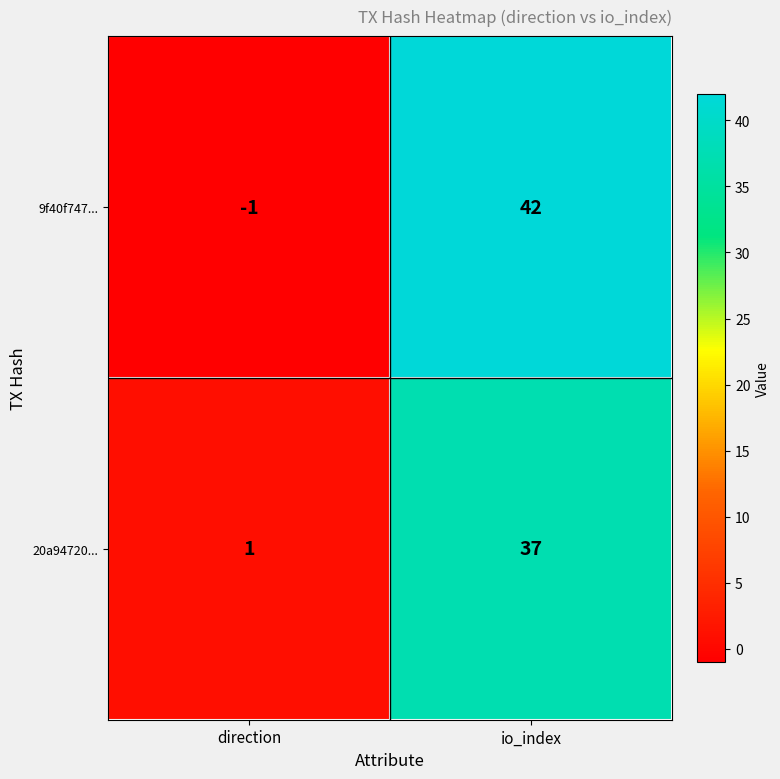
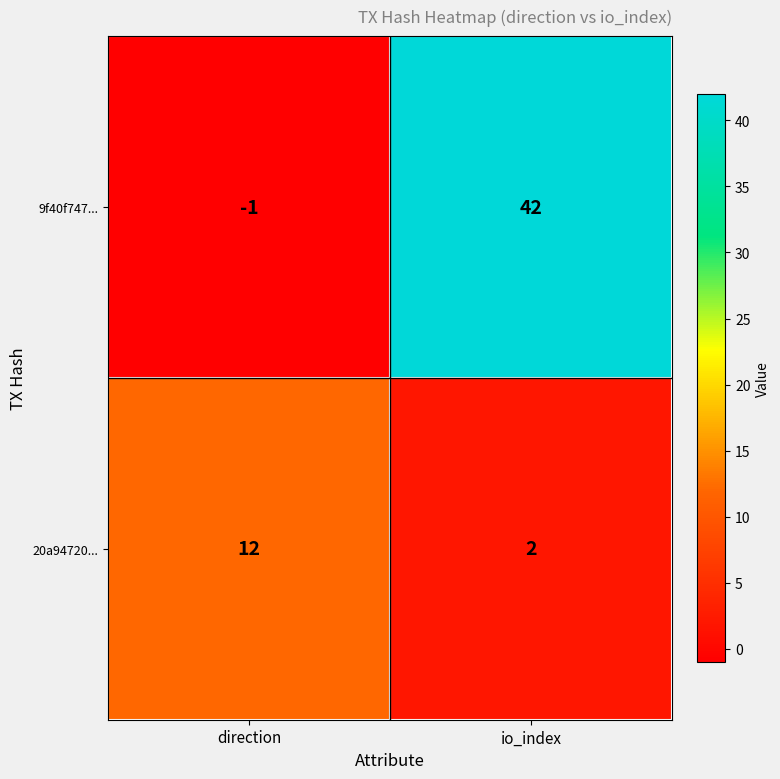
  {
    "9f40f747...": {
      "direction": -1,
      "io_index": 42
    },
    "20a94720...": {
-     "direction": 1,
-     "io_index": 37
+     "direction": 12,
+     "io_index": 2
    }
  }
